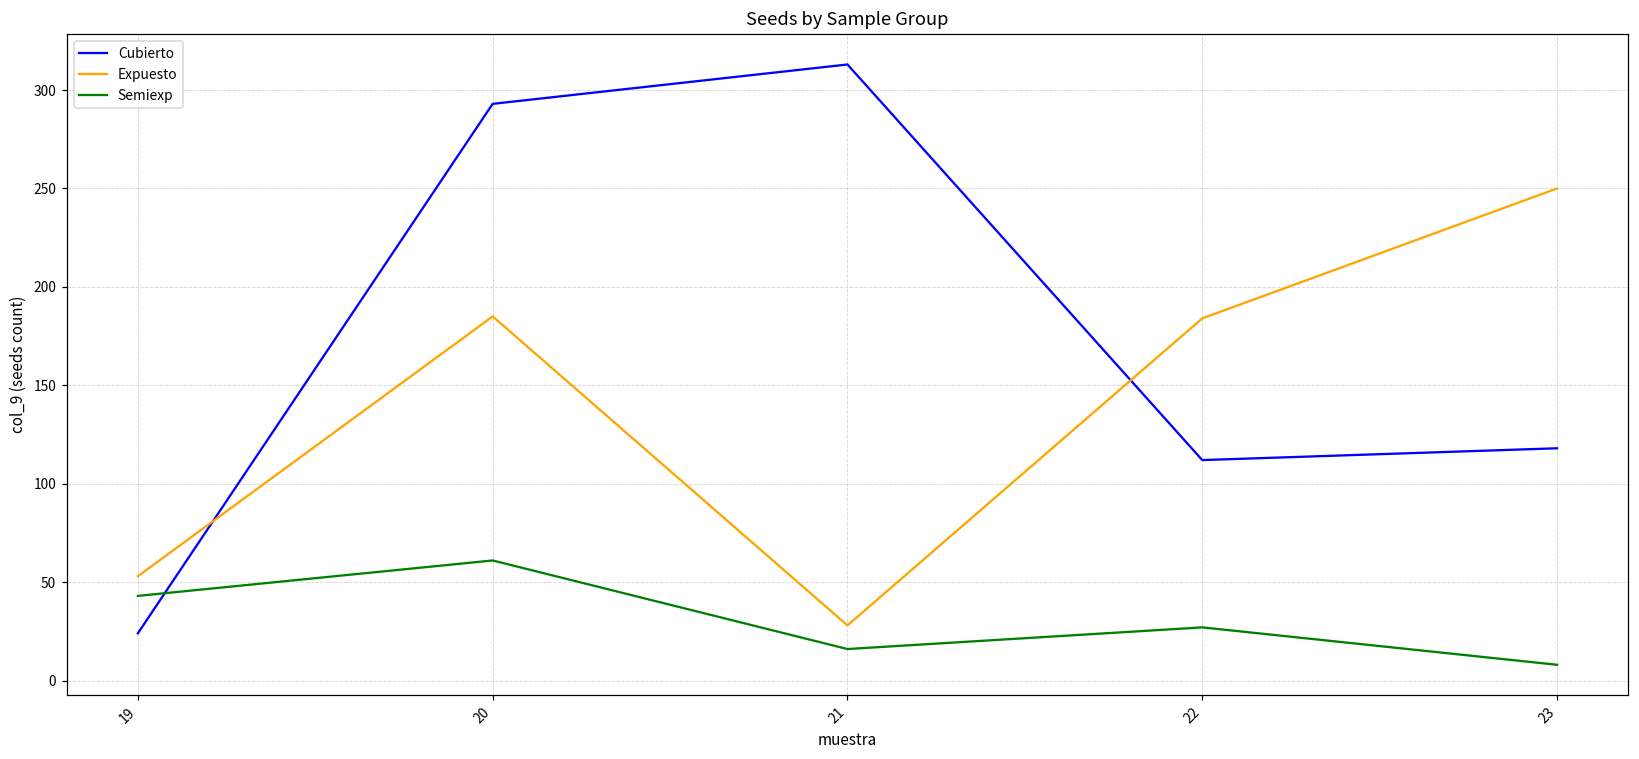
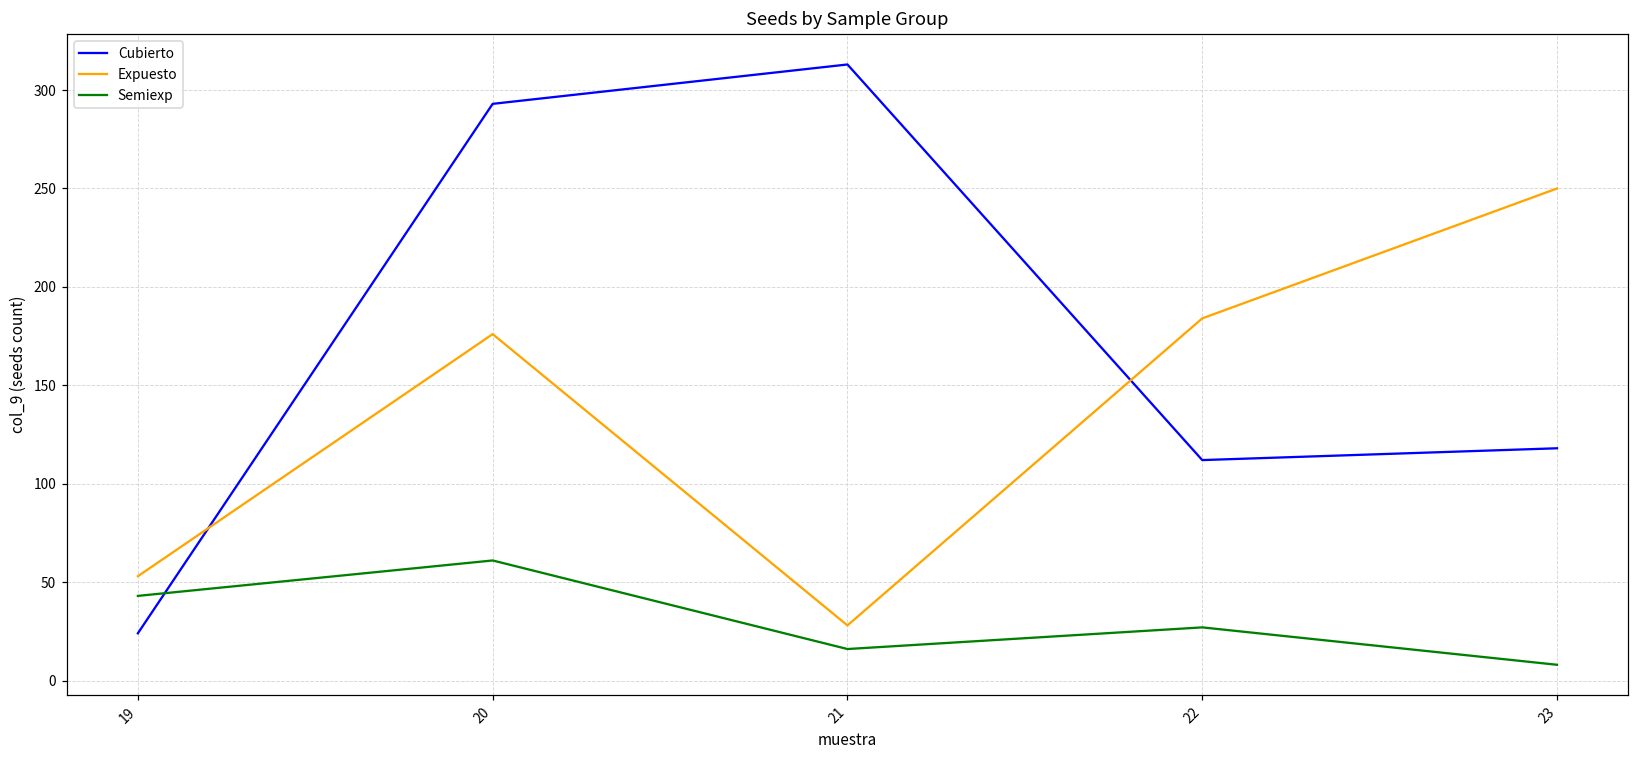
  {
    "Cubierto": {
      "19": 24,
      "20": 293,
      "21": 313,
      "22": 112,
      "23": 118
    },
    "Expuesto": {
      "19": 53,
-     "20": 185,
+     "20": 176,
      "21": 28,
      "22": 184,
      "23": 250
    },
    "Semiexp": {
      "19": 43,
      "20": 61,
      "21": 16,
      "22": 27,
      "23": 8
    }
  }
